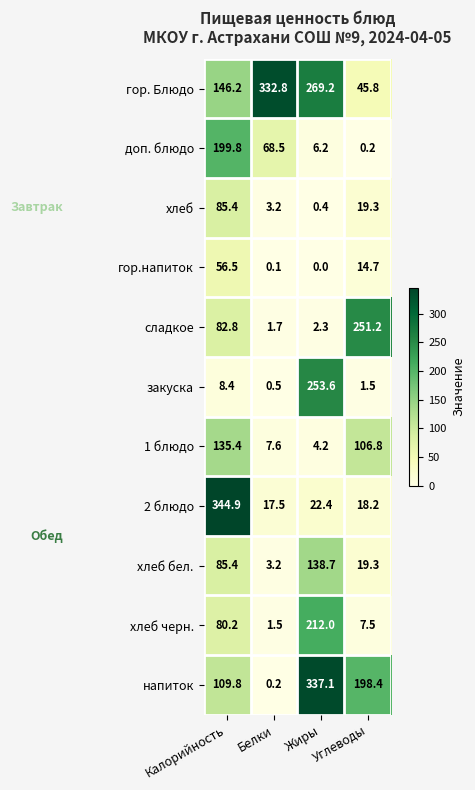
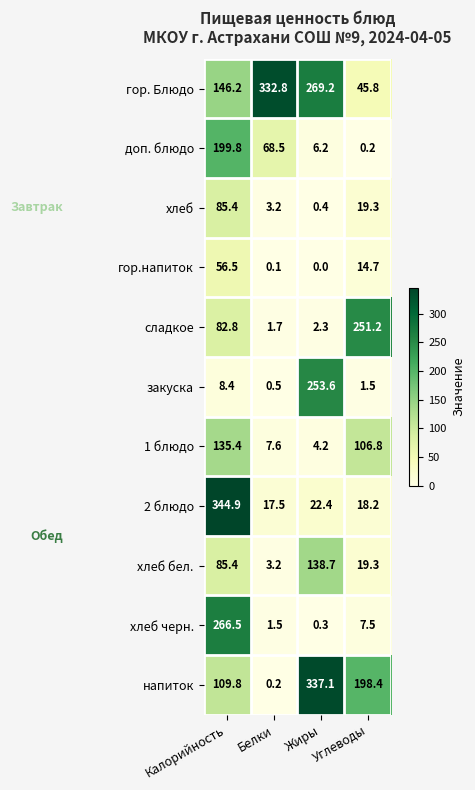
  {
    "гор. Блюдо": {
      "Калорийность": 146.2,
      "Белки": 332.8,
      "Жиры": 269.2,
      "Углеводы": 45.8
    },
    "доп. блюдо": {
      "Калорийность": 199.8,
      "Белки": 68.5,
      "Жиры": 6.2,
      "Углеводы": 0.2
    },
    "хлеб": {
      "Калорийность": 85.4,
      "Белки": 3.2,
      "Жиры": 0.4,
      "Углеводы": 19.3
    },
    "гор.напиток": {
      "Калорийность": 56.5,
      "Белки": 0.1,
      "Жиры": 0.0,
      "Углеводы": 14.7
    },
    "сладкое": {
      "Калорийность": 82.8,
      "Белки": 1.7,
      "Жиры": 2.3,
      "Углеводы": 251.2
    },
    "закуска": {
      "Калорийность": 8.4,
      "Белки": 0.5,
      "Жиры": 253.6,
      "Углеводы": 1.5
    },
    "1 блюдо": {
      "Калорийность": 135.4,
      "Белки": 7.6,
      "Жиры": 4.2,
      "Углеводы": 106.8
    },
    "2 блюдо": {
      "Калорийность": 344.9,
      "Белки": 17.5,
      "Жиры": 22.4,
      "Углеводы": 18.2
    },
    "хлеб бел.": {
      "Калорийность": 85.4,
      "Белки": 3.2,
      "Жиры": 138.7,
      "Углеводы": 19.3
    },
    "хлеб черн.": {
-     "Калорийность": 80.2,
+     "Калорийность": 266.5,
      "Белки": 1.5,
-     "Жиры": 212.0,
+     "Жиры": 0.3,
      "Углеводы": 7.5
    },
    "напиток": {
      "Калорийность": 109.8,
      "Белки": 0.2,
      "Жиры": 337.1,
      "Углеводы": 198.4
    }
  }
